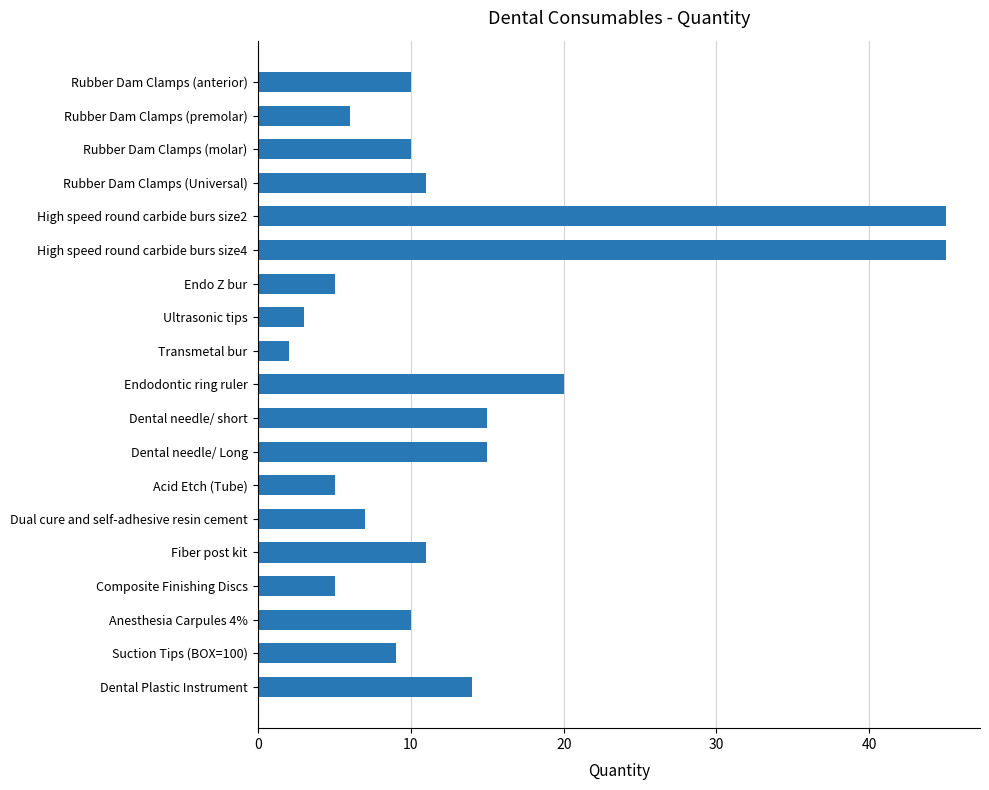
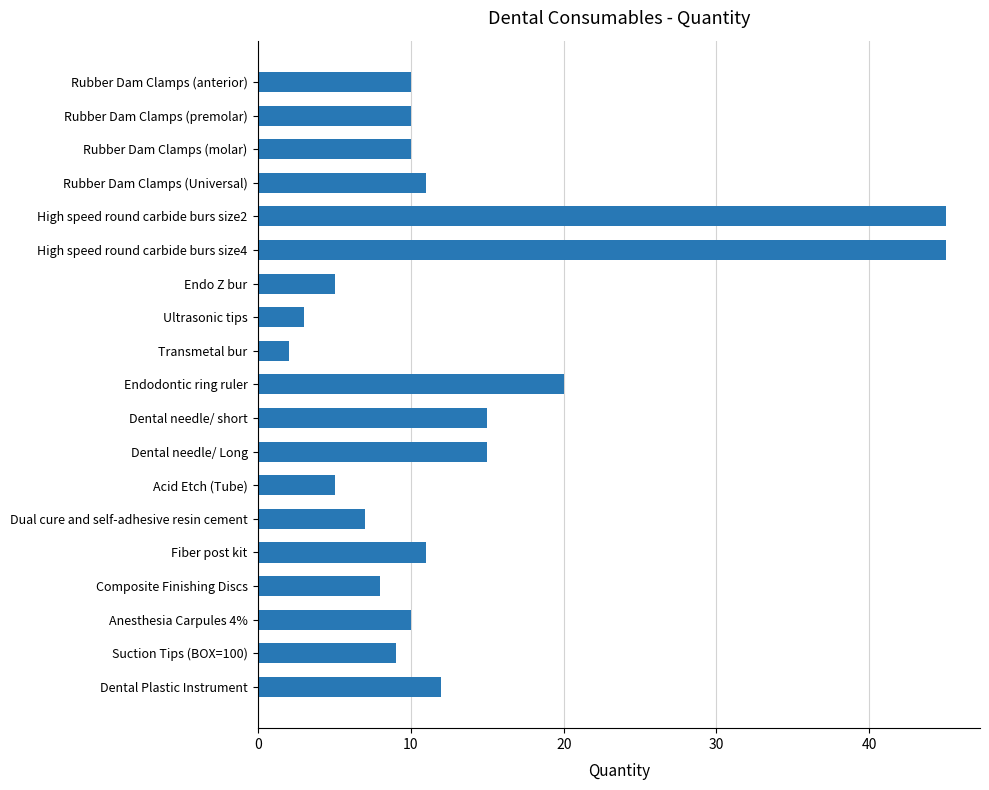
  {
    "Rubber Dam Clamps (anterior)": 10,
-   "Rubber Dam Clamps (premolar)": 6,
+   "Rubber Dam Clamps (premolar)": 10,
    "Rubber Dam Clamps (molar)": 10,
    "Rubber Dam Clamps (Universal)": 11,
    "High speed round carbide burs size2": 45,
    "High speed round carbide burs size4": 45,
    "Endo Z bur": 5,
    "Ultrasonic tips": 3,
    "Transmetal bur": 2,
    "Endodontic ring ruler": 20,
    "Dental needle/ short": 15,
    "Dental needle/ Long": 15,
    "Acid Etch (Tube)": 5,
    "Dual cure and self-adhesive resin cement": 7,
    "Fiber post kit": 11,
-   "Composite Finishing Discs": 5,
+   "Composite Finishing Discs": 8,
    "Anesthesia Carpules 4%": 10,
    "Suction Tips (BOX=100)": 9,
-   "Dental Plastic Instrument": 14
+   "Dental Plastic Instrument": 12
  }
